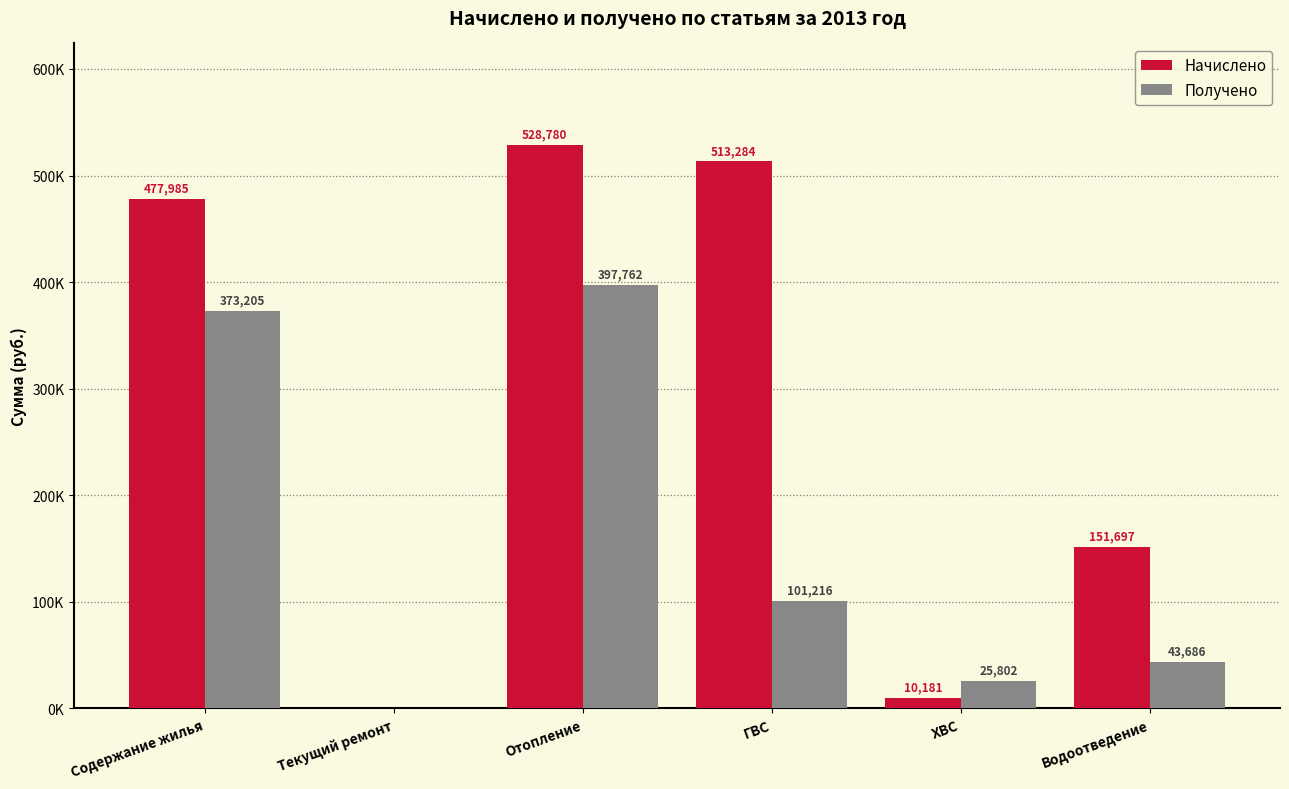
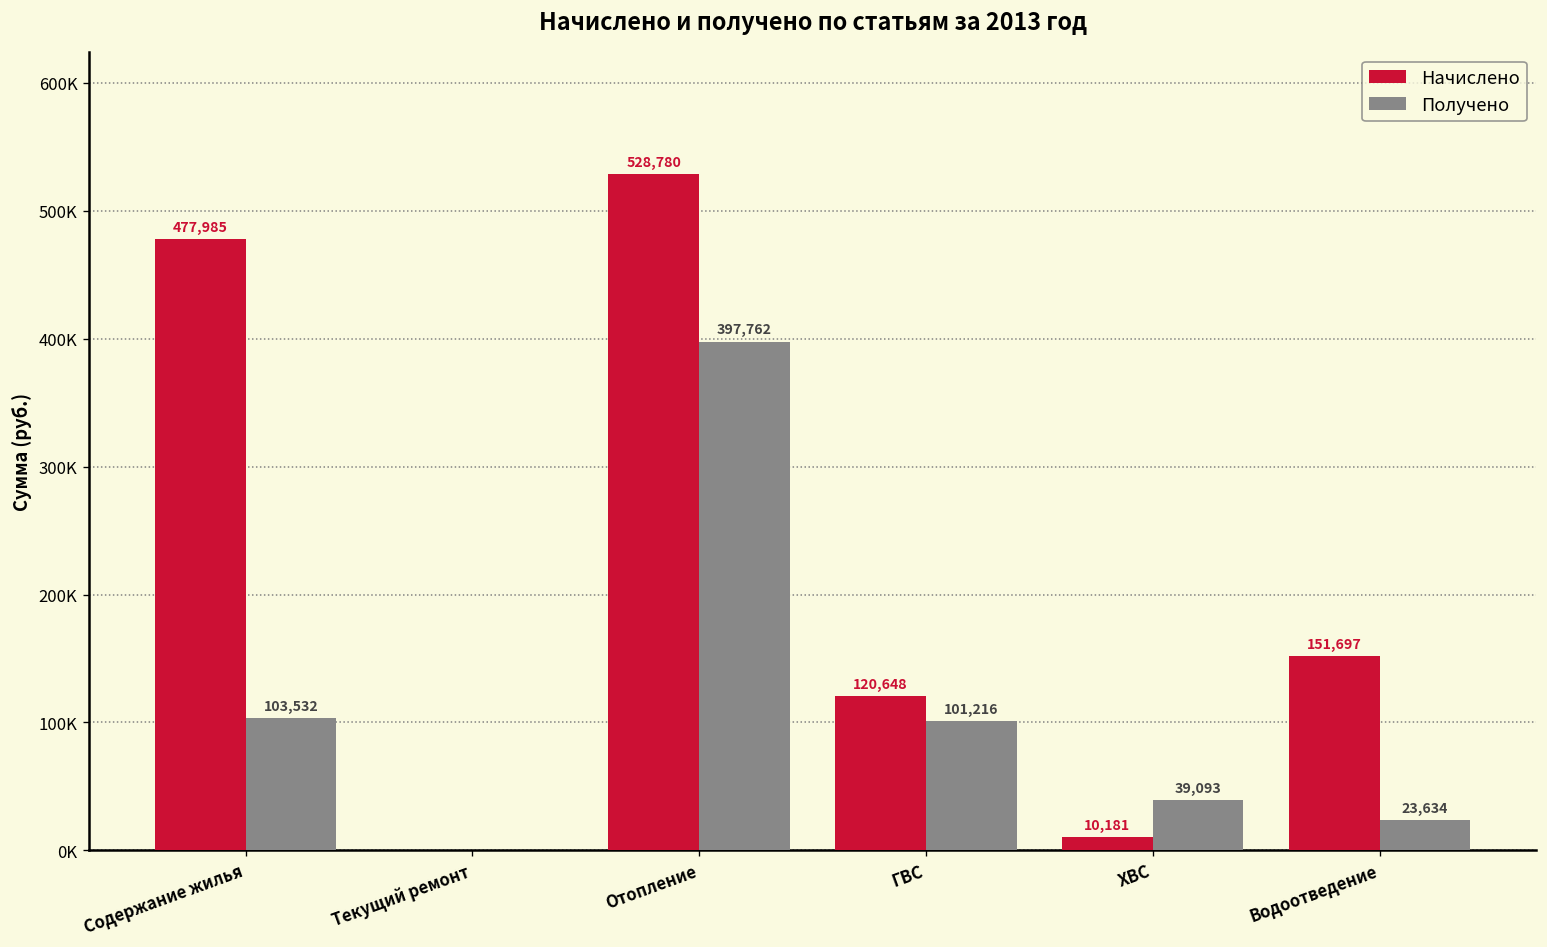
  {
    "Начислено": {
      "Содержание жилья": "477,985",
      "Отопление": "528,780",
-     "ГВС": "513,284",
+     "ГВС": "120,648",
      "ХВС": "10,181",
      "Водоотведение": "151,697"
    },
    "Получено": {
-     "Содержание жилья": "373,205",
+     "Содержание жилья": "103,532",
      "Отопление": "397,762",
      "ГВС": "101,216",
-     "ХВС": "25,802",
-     "Водоотведение": "43,686"
+     "ХВС": "39,093",
+     "Водоотведение": "23,634"
    }
  }
